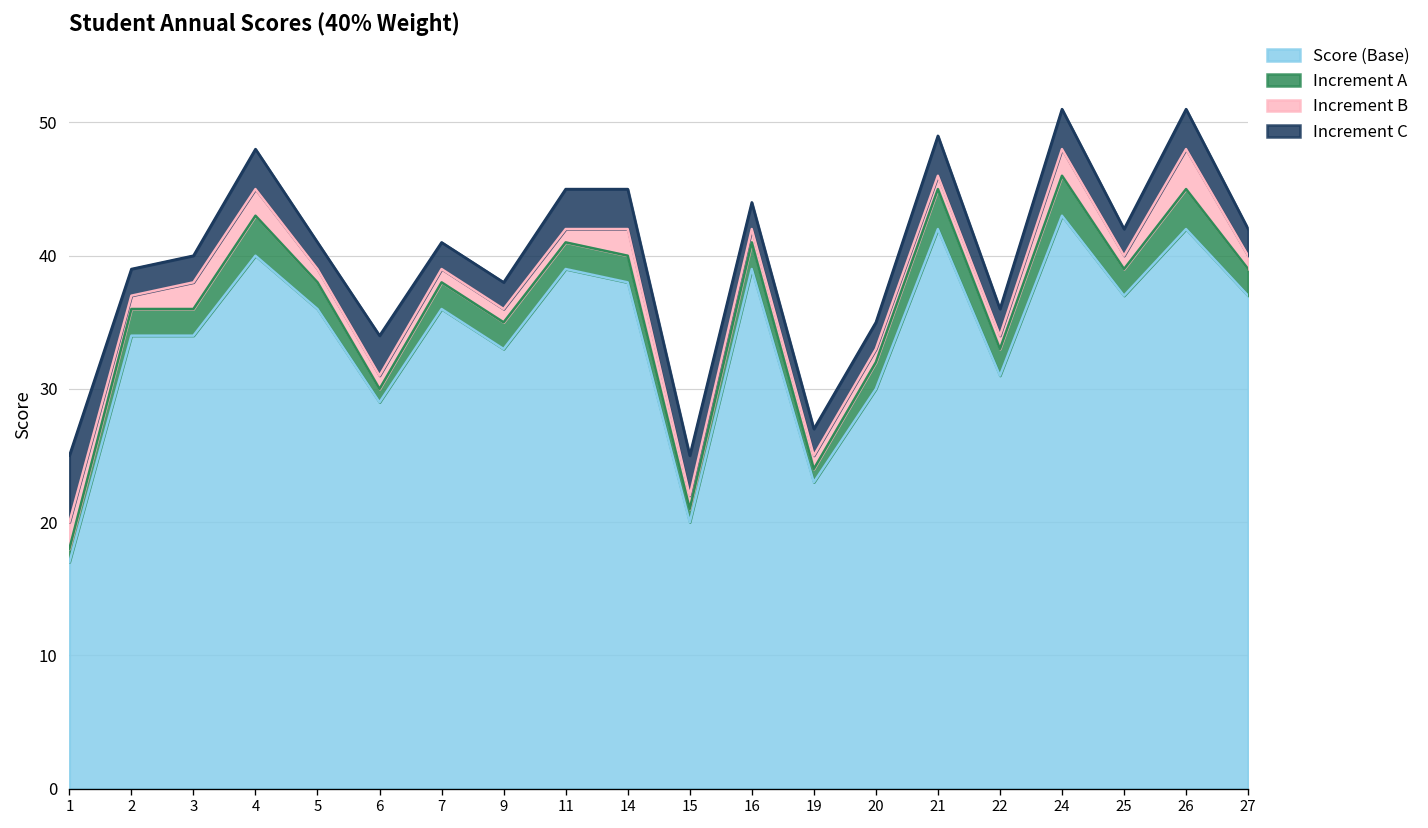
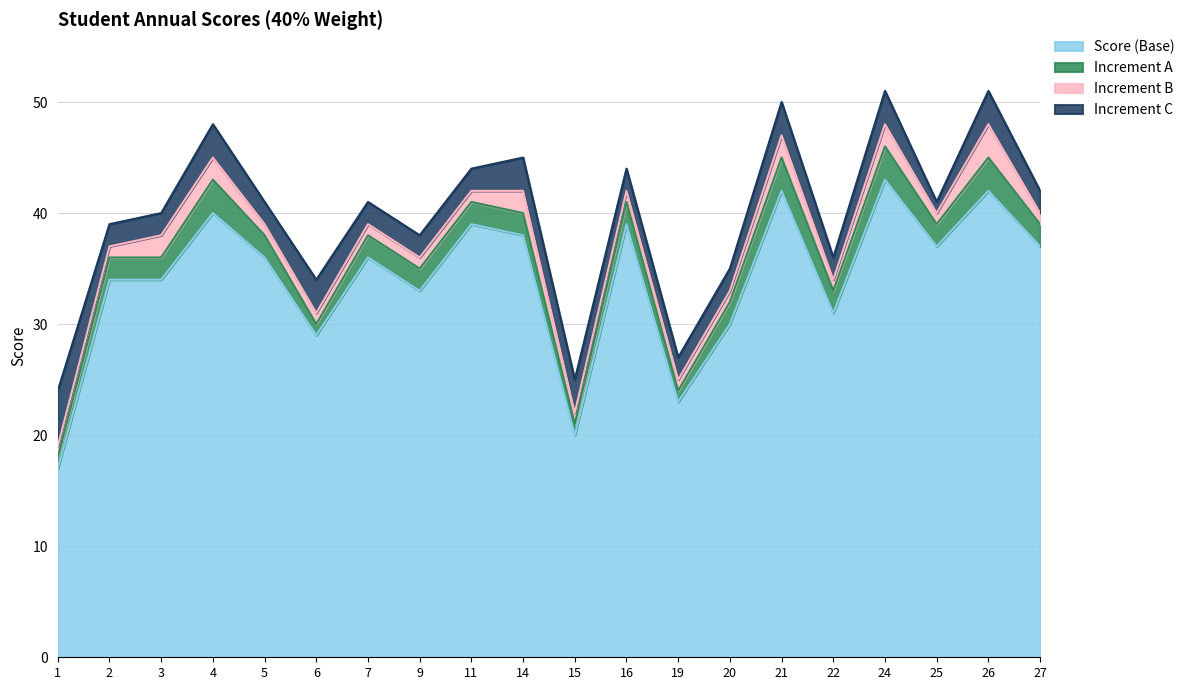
  {
    "Score (Base)": {
      "1": 17,
      "2": 34,
      "3": 34,
      "4": 40,
      "5": 36,
      "6": 29,
      "7": 36,
      "9": 33,
      "11": 39,
      "14": 38,
      "15": 20,
      "16": 39,
      "19": 23,
      "20": 30,
      "21": 42,
      "22": 31,
      "24": 43,
      "25": 37,
      "26": 42,
      "27": 37
    },
    "Increment A": {
      "1": 1,
      "2": 2,
      "3": 2,
      "4": 3,
      "5": 2,
      "6": 1,
      "7": 2,
      "9": 2,
      "11": 2,
      "14": 2,
      "15": 1,
      "16": 2,
      "19": 1,
      "20": 2,
      "21": 3,
      "22": 2,
      "24": 3,
      "25": 2,
      "26": 3,
      "27": 2
    },
    "Increment B": {
-     "1": 2,
+     "1": 1,
      "2": 1,
      "3": 2,
      "4": 2,
      "5": 1,
      "6": 1,
      "7": 1,
      "9": 1,
      "11": 1,
      "14": 2,
      "15": 1,
      "16": 1,
      "19": 1,
      "20": 1,
-     "21": 1,
+     "21": 2,
      "22": 1,
      "24": 2,
      "25": 1,
      "26": 3,
      "27": 1
    },
    "Increment C": {
      "1": 5,
      "2": 2,
      "3": 2,
      "4": 3,
      "5": 2,
      "6": 3,
      "7": 2,
      "9": 2,
-     "11": 3,
+     "11": 2,
      "14": 3,
      "15": 3,
      "16": 2,
      "19": 2,
      "20": 2,
      "21": 3,
      "22": 2,
      "24": 3,
-     "25": 2,
+     "25": 1,
      "26": 3,
      "27": 2
    }
  }
